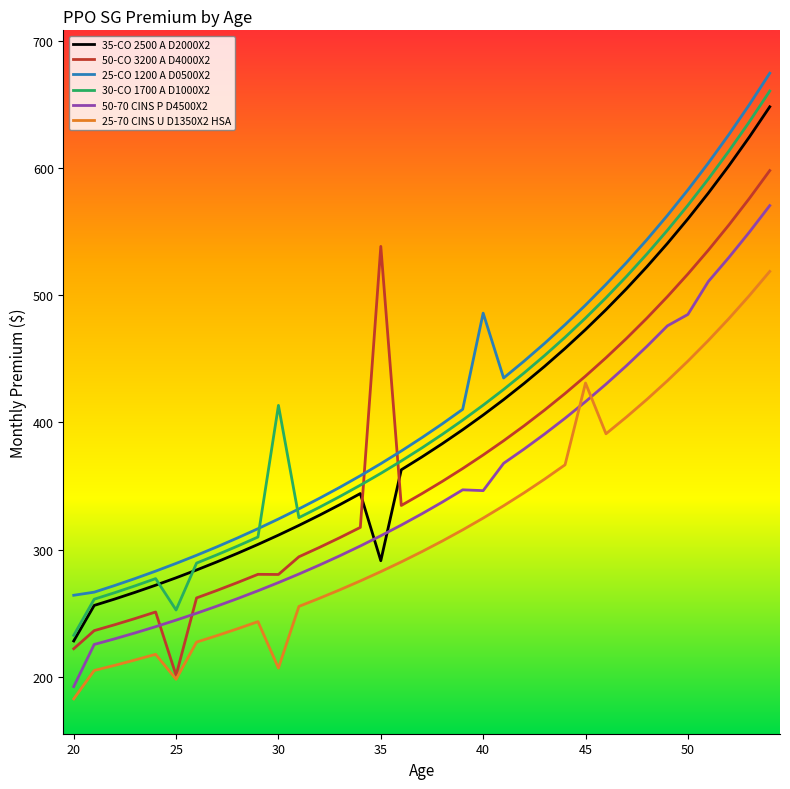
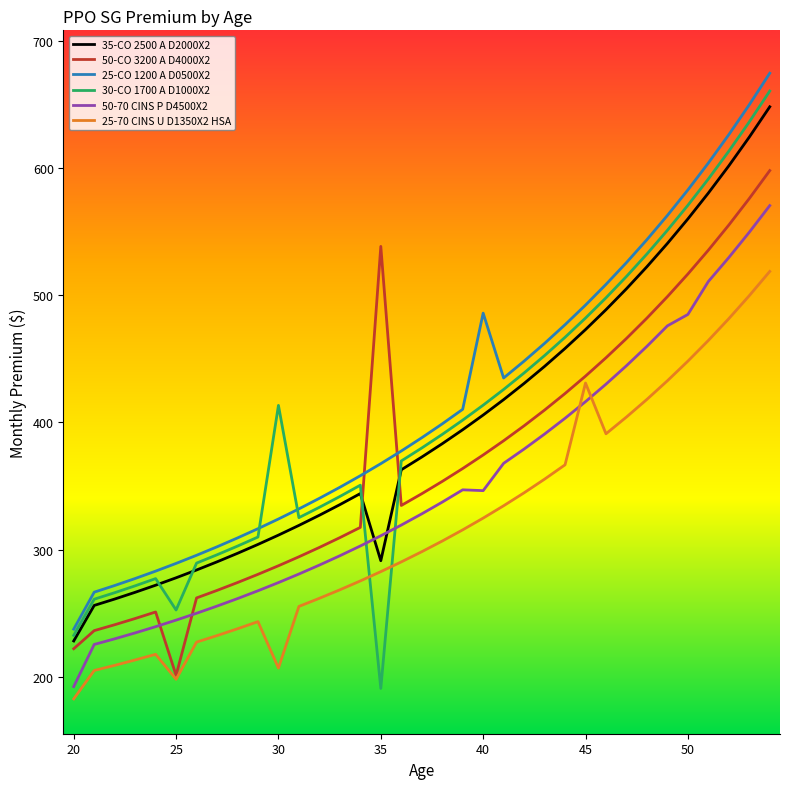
  {
    "35-CO 2500 A D2000X2": {
      "20": 228,
      "25": 278,
      "30": 311,
      "35": 291,
      "40": 406,
      "45": 473,
      "50": 560
    },
    "50-CO 3200 A D4000X2": {
      "20": 222,
      "25": 201,
-     "30": 280,
+     "30": 287,
      "35": 538,
      "40": 374,
      "45": 436,
      "50": 517
    },
    "25-CO 1200 A D0500X2": {
-     "20": 264,
+     "20": 237,
      "25": 289,
      "30": 324,
      "35": 368,
      "40": 486,
      "45": 492,
      "50": 583
    },
    "30-CO 1700 A D1000X2": {
      "20": 232,
      "25": 252,
      "30": 413,
-     "35": 360,
+     "35": 191,
      "40": 413,
      "45": 482,
      "50": 571
    },
    "50-70 CINS P D4500X2": {
      "20": 192,
      "25": 244,
      "30": 274,
      "35": 311,
      "40": 346,
      "45": 416,
      "50": 485
    },
    "25-70 CINS U D1350X2 HSA": {
      "20": 183,
      "25": 198,
      "30": 207,
      "35": 283,
      "40": 325,
      "45": 431,
      "50": 448
    }
  }
